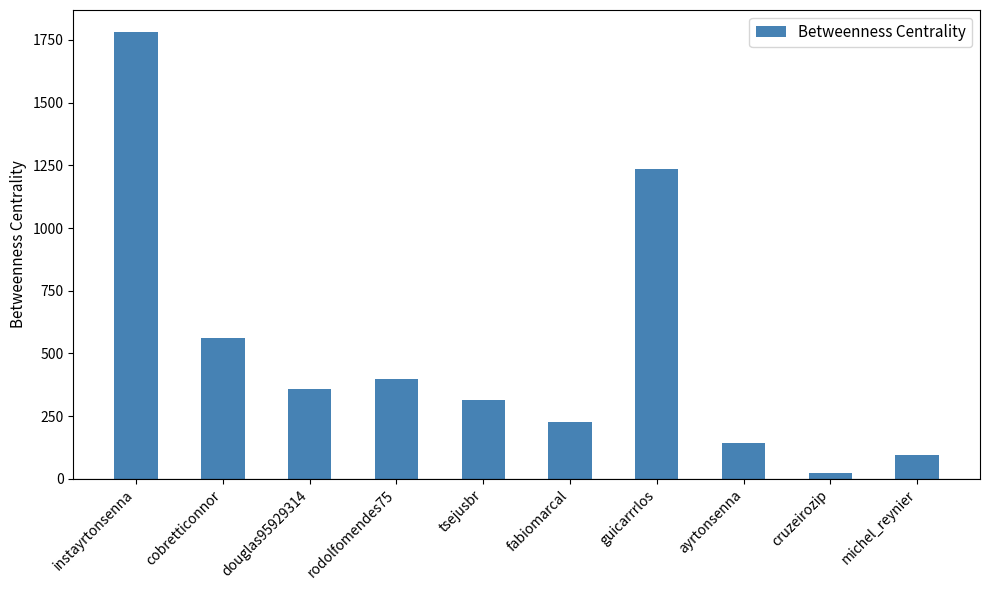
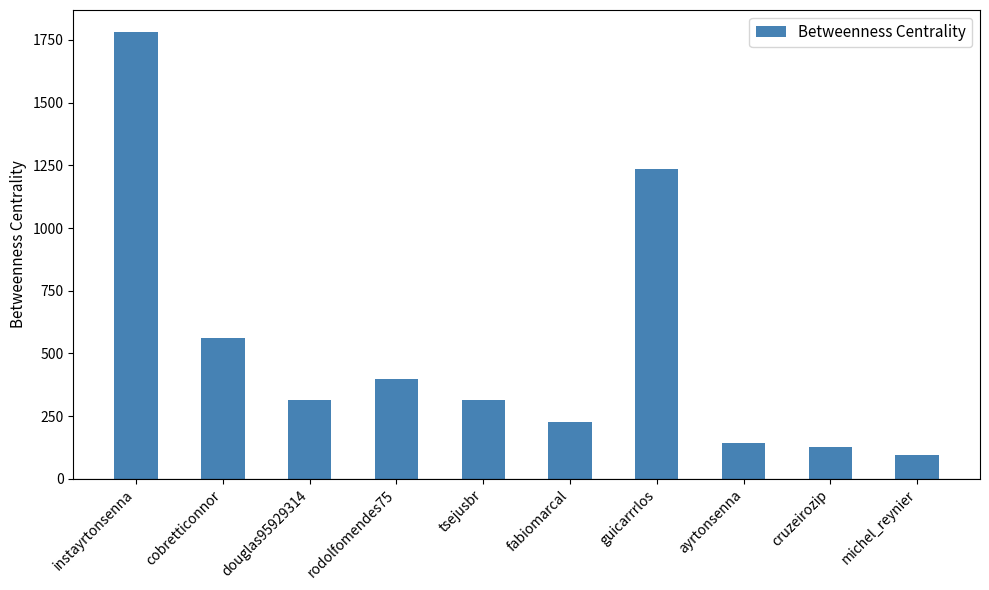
  {
    "instayrtonsenna": 1780,
    "cobretticonnor": 560,
-   "douglas95929314": 360,
+   "douglas95929314": 320,
    "rodolfomendes75": 400,
    "tsejusbr": 320,
    "fabiomarcal": 230,
    "guicarrrlos": 1240,
    "ayrtonsenna": 140,
-   "cruzeirozip": 20,
+   "cruzeirozip": 130,
    "michel_reynier": 100
  }
